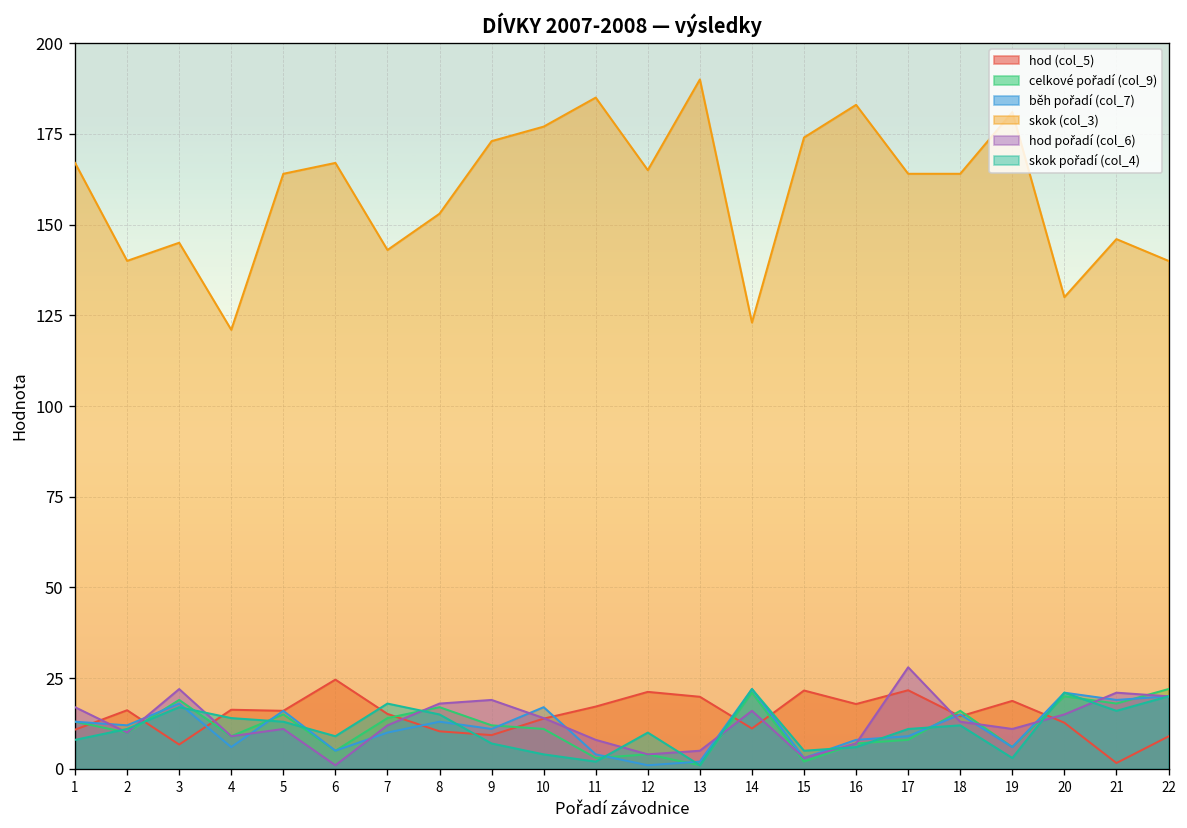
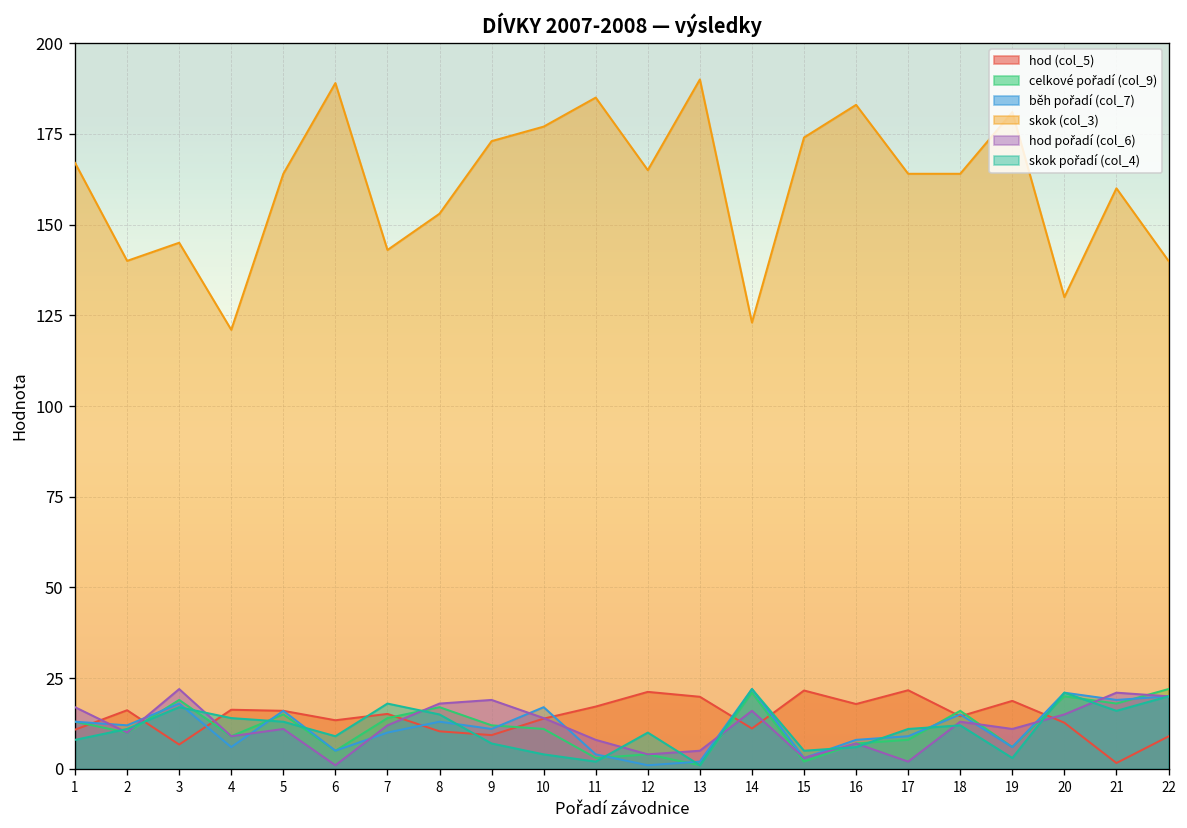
  {
    "hod (col_5)": {
      "1": 11,
      "2": 16,
      "3": 7,
      "4": 16,
-     "6": 25,
+     "6": 13,
      "7": 15,
      "8": 10,
      "9": 9,
      "11": 17,
      "12": 21,
      "13": 20,
      "14": 11,
      "15": 22,
      "16": 18,
      "17": 22,
      "19": 19,
      "20": 13,
      "21": 2,
      "22": 9
    },
    "skok (col_3)": {
      "1": 167,
      "2": 140,
      "3": 145,
      "4": 121,
      "5": 164,
-     "6": 167,
+     "6": 189,
      "7": 143,
      "8": 153,
      "9": 173,
      "10": 177,
      "11": 185,
      "12": 165,
      "13": 190,
      "14": 123,
      "15": 174,
      "16": 183,
      "17": 164,
      "18": 164,
      "20": 130,
-     "21": 146,
+     "21": 160,
      "22": 140
    },
    "hod pořadí (col_6)": {
      "1": 17,
      "3": 22,
      "5": 11,
      "6": 1,
      "7": 12,
      "8": 18,
      "9": 19,
      "11": 8,
      "13": 5,
      "14": 16,
-     "17": 28,
+     "17": 2,
      "18": 13,
      "19": 11,
      "20": 15,
      "21": 21
    }
  }
